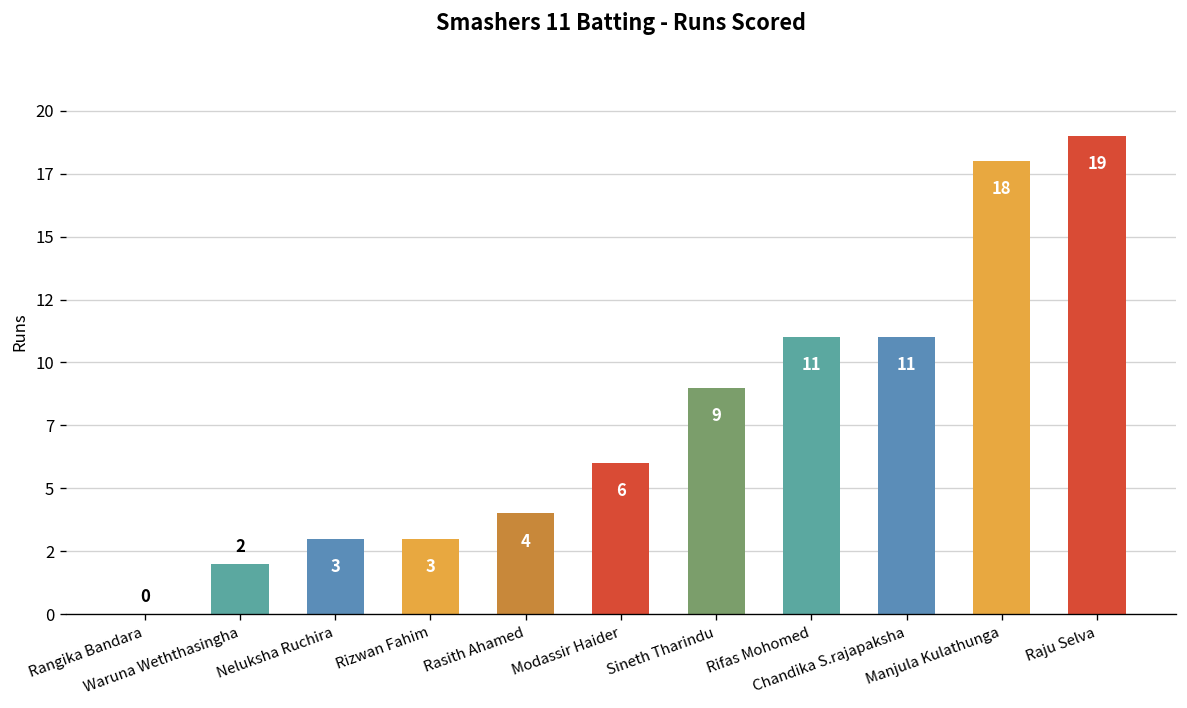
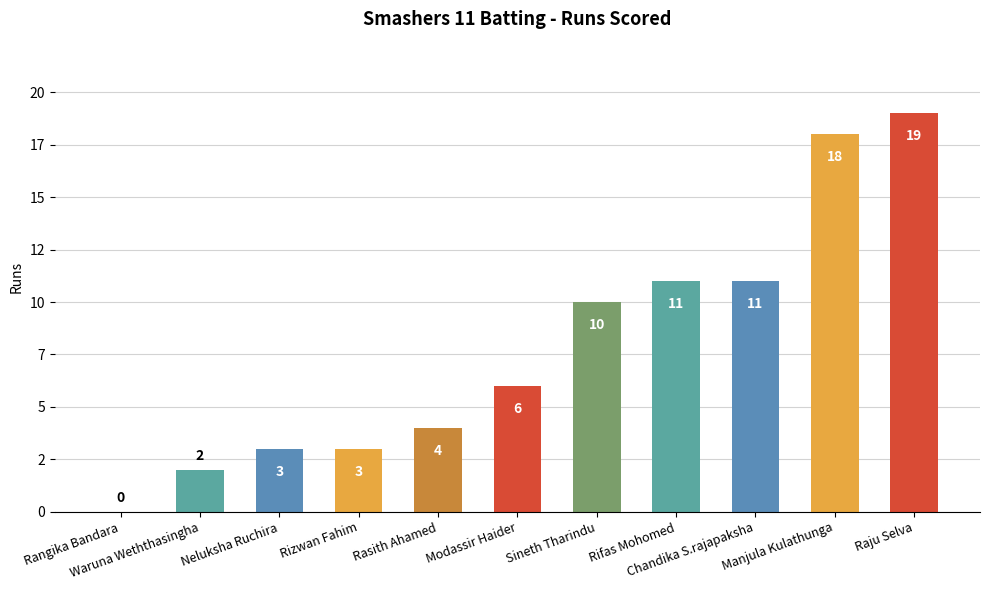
  {
    "Rangika Bandara": 0,
    "Waruna Weththasingha": 2,
    "Neluksha Ruchira": 3,
    "Rizwan Fahim": 3,
    "Rasith Ahamed": 4,
    "Modassir Haider": 6,
-   "Sineth Tharindu": 9,
+   "Sineth Tharindu": 10,
    "Rifas Mohomed": 11,
    "Chandika S.rajapaksha": 11,
    "Manjula Kulathunga": 18,
    "Raju Selva": 19
  }
